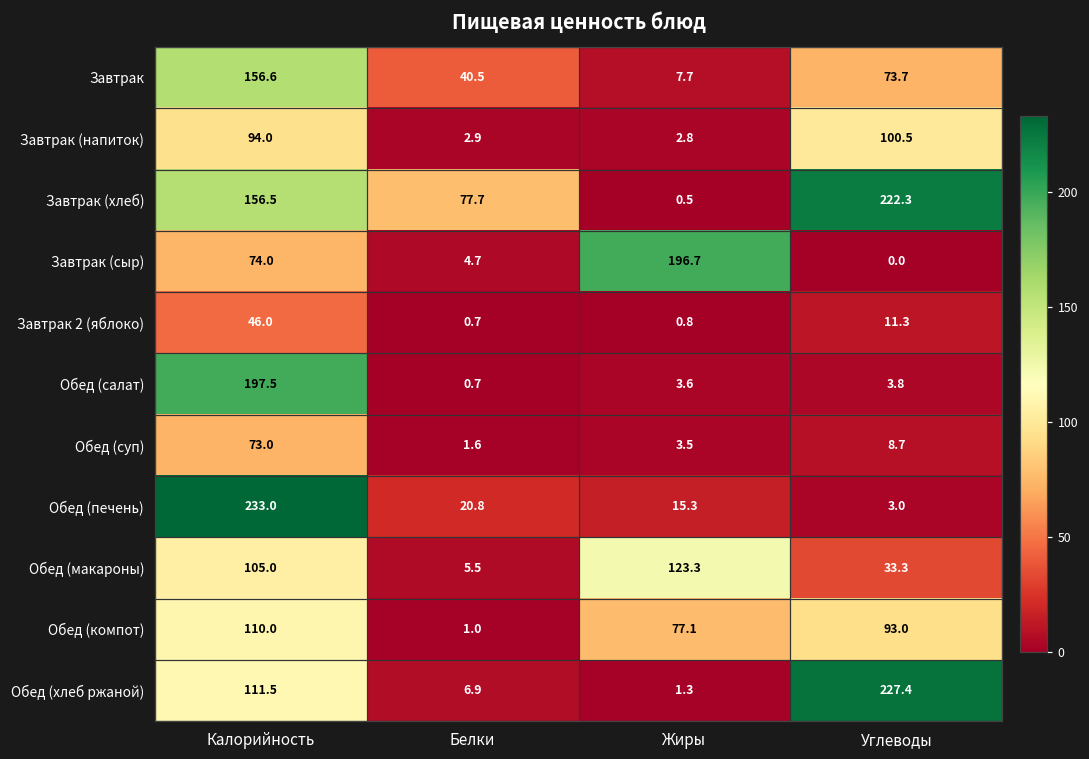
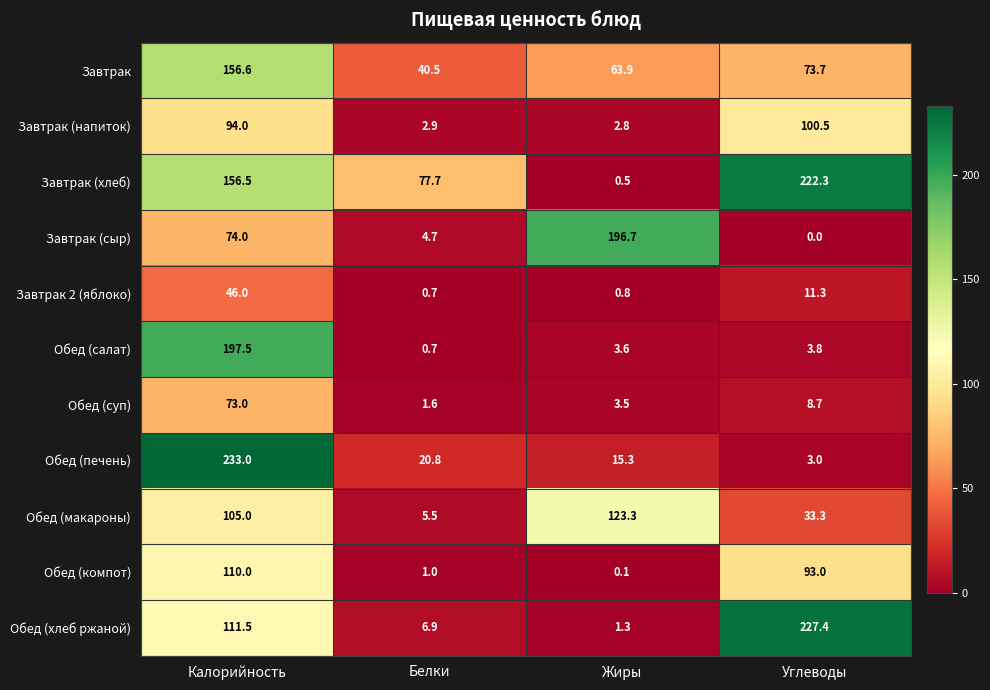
  {
    "Завтрак": {
      "Калорийность": 156.6,
      "Белки": 40.5,
-     "Жиры": 7.7,
+     "Жиры": 63.9,
      "Углеводы": 73.7
    },
    "Завтрак (напиток)": {
      "Калорийность": 94.0,
      "Белки": 2.9,
      "Жиры": 2.8,
      "Углеводы": 100.5
    },
    "Завтрак (хлеб)": {
      "Калорийность": 156.5,
      "Белки": 77.7,
      "Жиры": 0.5,
      "Углеводы": 222.3
    },
    "Завтрак (сыр)": {
      "Калорийность": 74.0,
      "Белки": 4.7,
      "Жиры": 196.7,
      "Углеводы": 0.0
    },
    "Завтрак 2 (яблоко)": {
      "Калорийность": 46.0,
      "Белки": 0.7,
      "Жиры": 0.8,
      "Углеводы": 11.3
    },
    "Обед (салат)": {
      "Калорийность": 197.5,
      "Белки": 0.7,
      "Жиры": 3.6,
      "Углеводы": 3.8
    },
    "Обед (суп)": {
      "Калорийность": 73.0,
      "Белки": 1.6,
      "Жиры": 3.5,
      "Углеводы": 8.7
    },
    "Обед (печень)": {
      "Калорийность": 233.0,
      "Белки": 20.8,
      "Жиры": 15.3,
      "Углеводы": 3.0
    },
    "Обед (макароны)": {
      "Калорийность": 105.0,
      "Белки": 5.5,
      "Жиры": 123.3,
      "Углеводы": 33.3
    },
    "Обед (компот)": {
      "Калорийность": 110.0,
      "Белки": 1.0,
-     "Жиры": 77.1,
+     "Жиры": 0.1,
      "Углеводы": 93.0
    },
    "Обед (хлеб ржаной)": {
      "Калорийность": 111.5,
      "Белки": 6.9,
      "Жиры": 1.3,
      "Углеводы": 227.4
    }
  }
